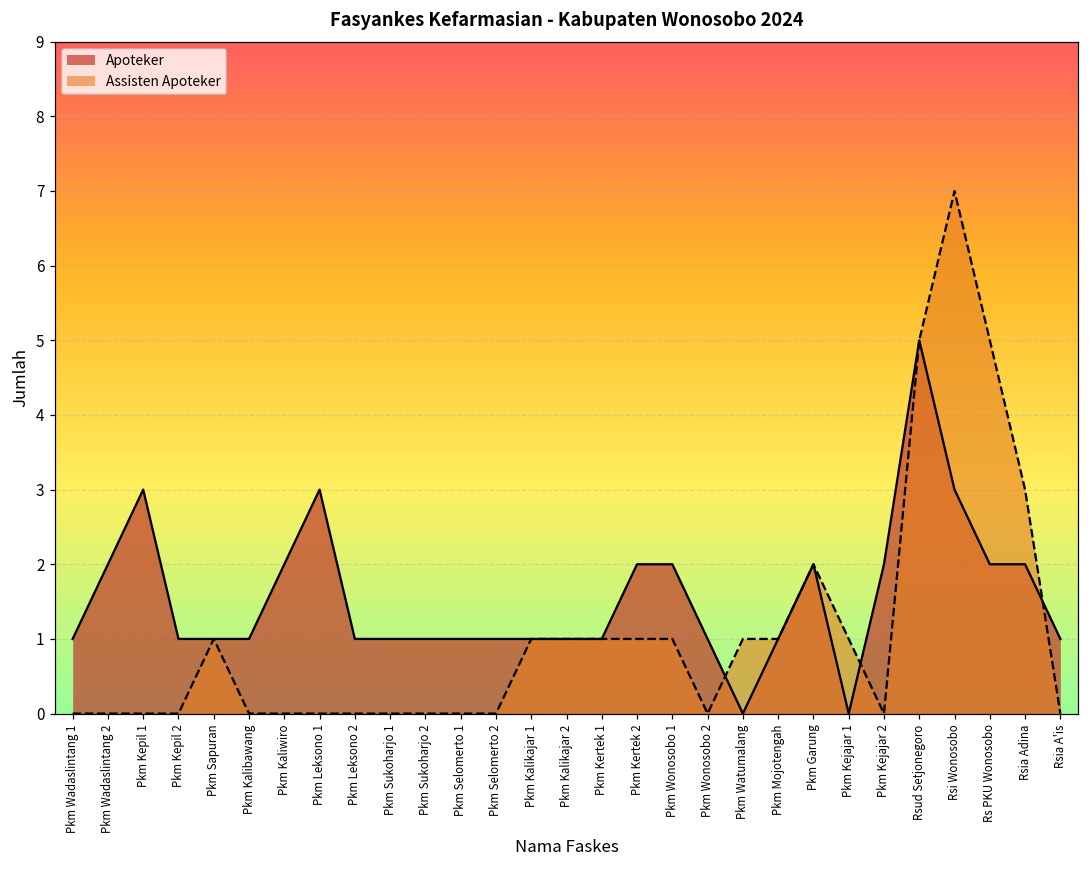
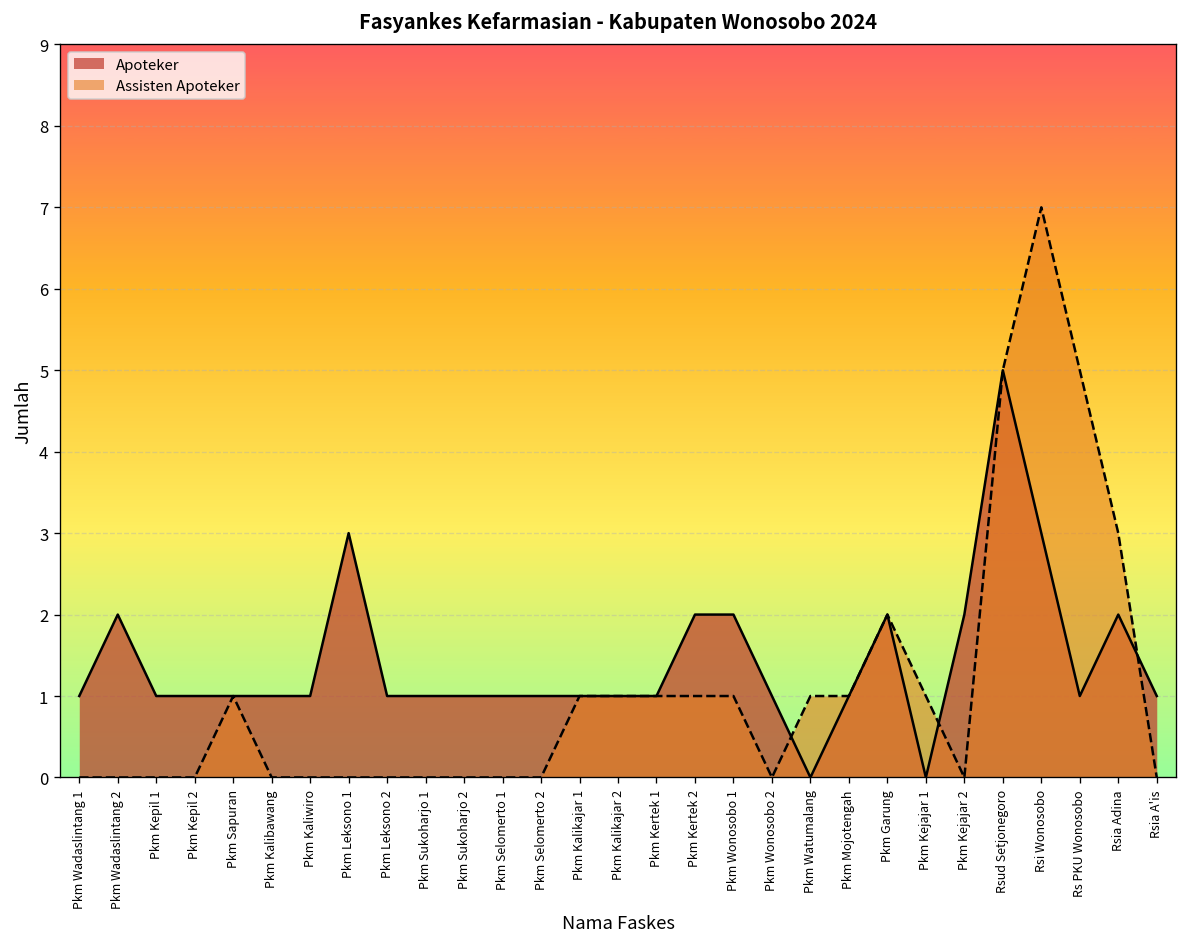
  {
    "Apoteker": {
      "Pkm Wadaslintang 1": 1,
      "Pkm Wadaslintang 2": 2,
-     "Pkm Kepil 1": 3,
+     "Pkm Kepil 1": 1,
      "Pkm Kepil 2": 1,
      "Pkm Kalibawang": 1,
-     "Pkm Kaliwiro": 2,
+     "Pkm Kaliwiro": 1,
      "Pkm Leksono 1": 3,
      "Pkm Leksono 2": 1,
      "Pkm Sukoharjo 1": 1,
      "Pkm Sukoharjo 2": 1,
      "Pkm Selomerto 1": 1,
      "Pkm Selomerto 2": 1,
      "Pkm Kertek 2": 2,
      "Pkm Wonosobo 1": 2,
      "Pkm Wonosobo 2": 1,
      "Pkm Watumalang": 0,
      "Pkm Kejajar 1": 0,
      "Pkm Kejajar 2": 2,
      "Rsi Wonosobo": 3,
-     "Rs PKU Wonosobo": 2,
+     "Rs PKU Wonosobo": 1,
      "Rsia Adina": 2,
      "Rsia A'is": 1
    },
    "Assisten Apoteker": {
      "Pkm Wadaslintang 1": 0,
      "Pkm Wadaslintang 2": 0,
      "Pkm Kepil 1": 0,
      "Pkm Kepil 2": 0,
      "Pkm Kalibawang": 0,
      "Pkm Kaliwiro": 0,
      "Pkm Leksono 1": 0,
      "Pkm Leksono 2": 0,
      "Pkm Sukoharjo 1": 0,
      "Pkm Sukoharjo 2": 0,
      "Pkm Selomerto 1": 0,
      "Pkm Selomerto 2": 0,
      "Pkm Kertek 2": 1,
      "Pkm Wonosobo 1": 1,
      "Pkm Wonosobo 2": 0,
      "Pkm Watumalang": 1,
      "Pkm Kejajar 1": 1,
      "Pkm Kejajar 2": 0,
      "Rsi Wonosobo": 7,
      "Rs PKU Wonosobo": 5,
      "Rsia Adina": 3,
      "Rsia A'is": 0
    }
  }
